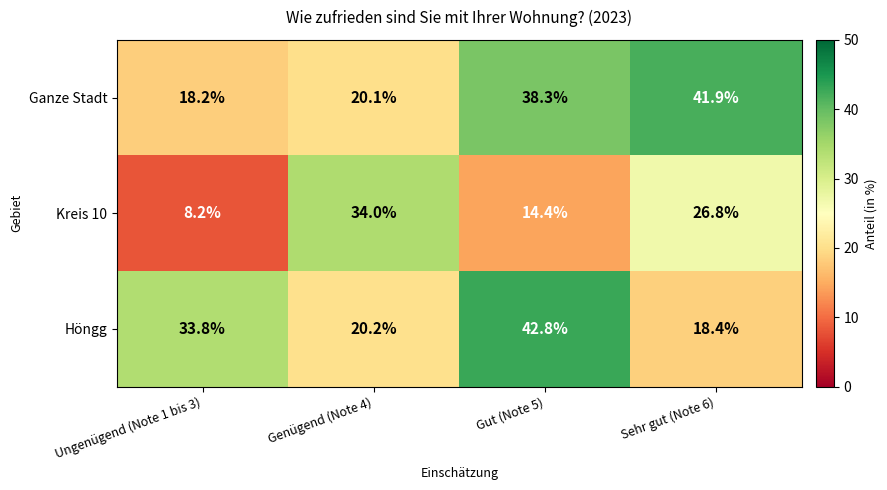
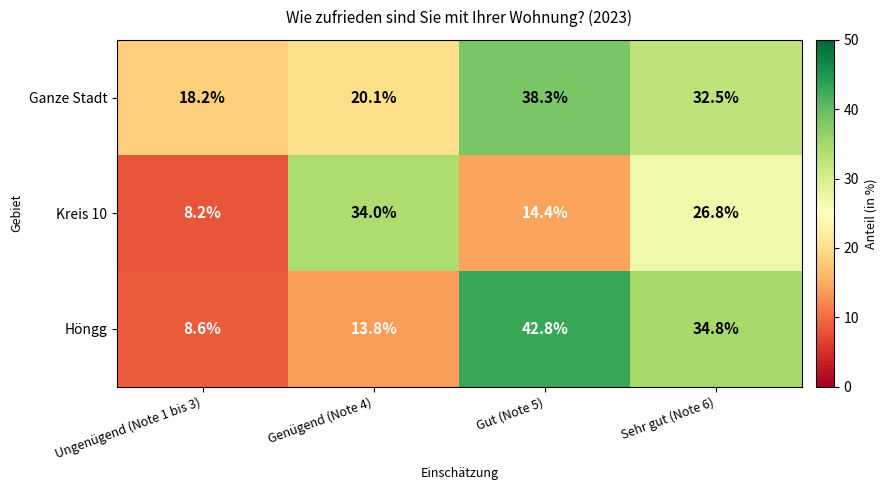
  {
    "Ganze Stadt": {
      "Ungenügend (Note 1 bis 3)": "18.2%",
      "Genügend (Note 4)": "20.1%",
      "Gut (Note 5)": "38.3%",
-     "Sehr gut (Note 6)": "41.9%"
+     "Sehr gut (Note 6)": "32.5%"
    },
    "Kreis 10": {
      "Ungenügend (Note 1 bis 3)": "8.2%",
      "Genügend (Note 4)": "34.0%",
      "Gut (Note 5)": "14.4%",
      "Sehr gut (Note 6)": "26.8%"
    },
    "Höngg": {
-     "Ungenügend (Note 1 bis 3)": "33.8%",
-     "Genügend (Note 4)": "20.2%",
+     "Ungenügend (Note 1 bis 3)": "8.6%",
+     "Genügend (Note 4)": "13.8%",
      "Gut (Note 5)": "42.8%",
-     "Sehr gut (Note 6)": "18.4%"
+     "Sehr gut (Note 6)": "34.8%"
    }
  }
